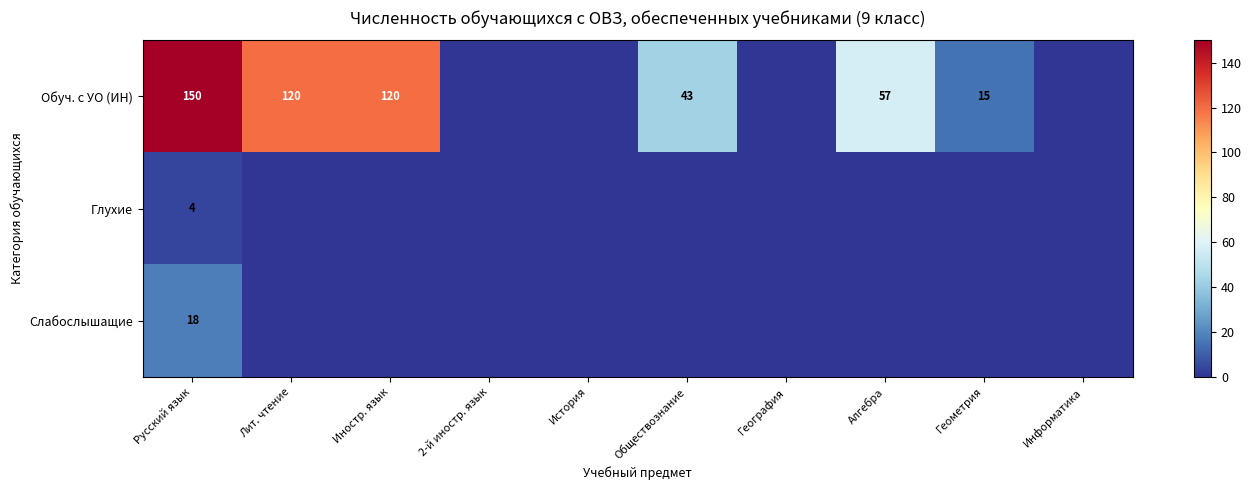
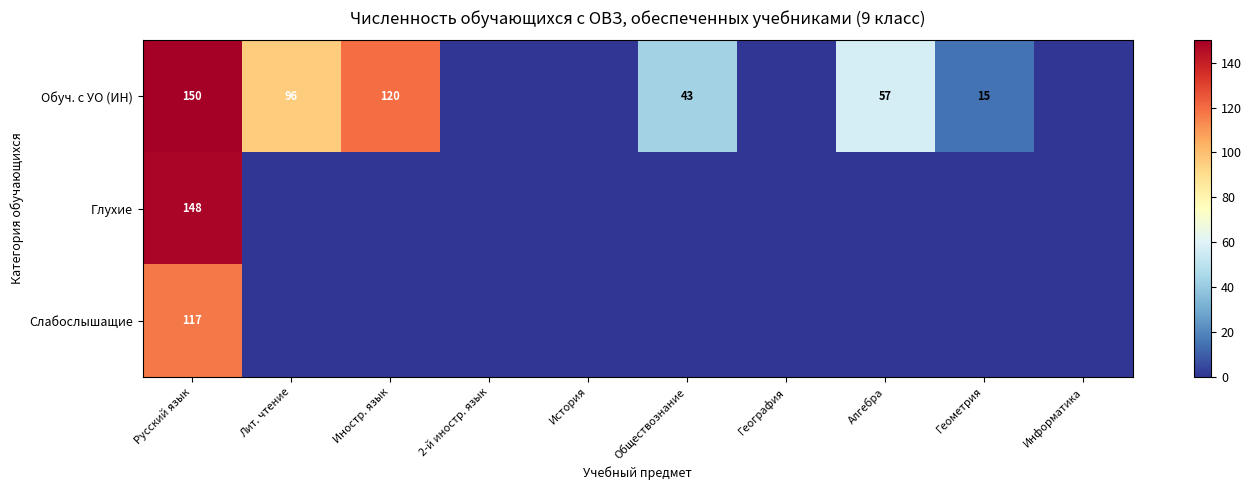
  {
    "Обуч. с УО (ИН)": {
      "Русский язык": 150,
-     "Лит. чтение": 120,
+     "Лит. чтение": 96,
      "Иностр. язык": 120,
      "Обществознание": 43,
      "Алгебра": 57,
      "Геометрия": 15
    },
    "Глухие": {
-     "Русский язык": 4
+     "Русский язык": 148
    },
    "Слабослышащие": {
-     "Русский язык": 18
+     "Русский язык": 117
    }
  }
